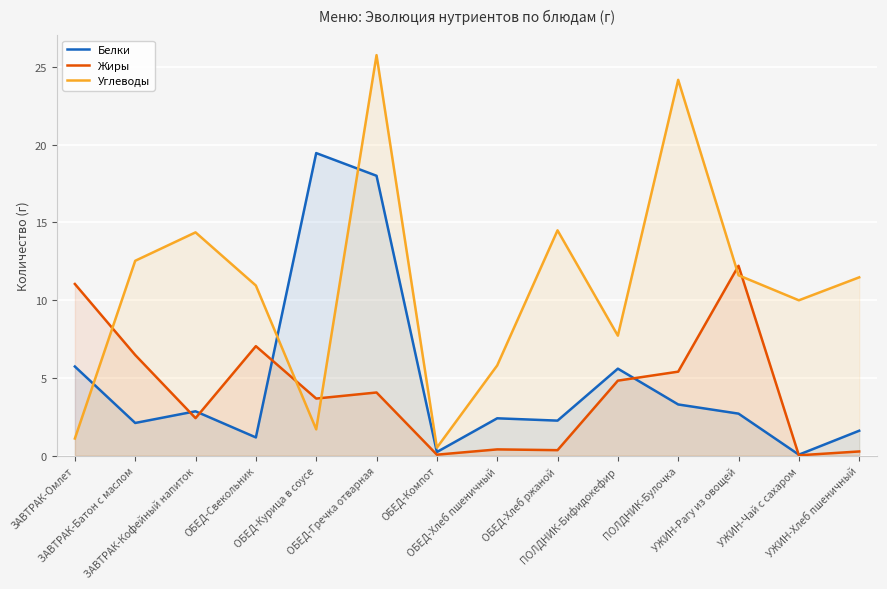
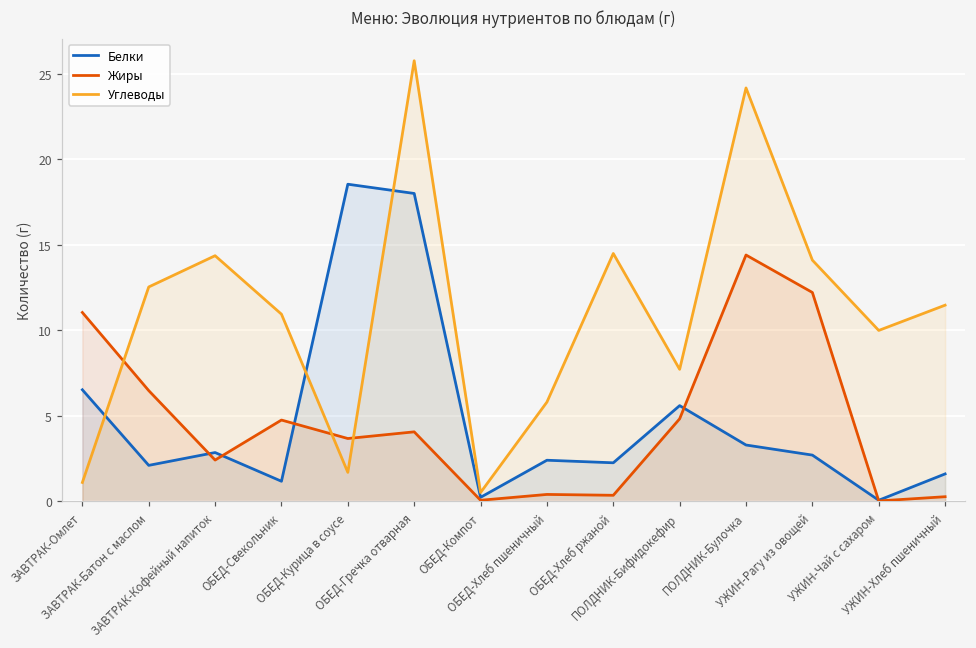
  {
    "Белки": {
-     "ЗАВТРАК-Омлет": 5.7,
+     "ЗАВТРАК-Омлет": 6.5,
      "ЗАВТРАК-Батон с маслом": 2.1,
      "ЗАВТРАК-Кофейный напиток": 2.9,
      "ОБЕД-Свекольник": 1.2,
-     "ОБЕД-Курица в соусе": 19.5,
+     "ОБЕД-Курица в соусе": 18.5,
      "ОБЕД-Гречка отварная": 18.0,
      "ОБЕД-Компот": 0.2,
      "ОБЕД-Хлеб пшеничный": 2.4,
      "ОБЕД-Хлеб ржаной": 2.3,
      "ПОЛДНИК-Бифидокефир": 5.6,
      "ПОЛДНИК-Булочка": 3.3,
      "УЖИН-Рагу из овощей": 2.7,
      "УЖИН-Хлеб пшеничный": 1.6
    },
    "Жиры": {
      "ЗАВТРАК-Омлет": 11.0,
      "ЗАВТРАК-Батон с маслом": 6.5,
      "ЗАВТРАК-Кофейный напиток": 2.4,
-     "ОБЕД-Свекольник": 7.0,
+     "ОБЕД-Свекольник": 4.8,
      "ОБЕД-Курица в соусе": 3.7,
      "ОБЕД-Гречка отварная": 4.1,
      "ОБЕД-Компот": 0.1,
      "ОБЕД-Хлеб пшеничный": 0.4,
      "ОБЕД-Хлеб ржаной": 0.4,
      "ПОЛДНИК-Бифидокефир": 4.8,
-     "ПОЛДНИК-Булочка": 5.4,
+     "ПОЛДНИК-Булочка": 14.4,
      "УЖИН-Рагу из овощей": 12.2,
      "УЖИН-Хлеб пшеничный": 0.3
    },
    "Углеводы": {
      "ЗАВТРАК-Омлет": 1.1,
      "ЗАВТРАК-Батон с маслом": 12.5,
      "ЗАВТРАК-Кофейный напиток": 14.4,
      "ОБЕД-Свекольник": 10.9,
      "ОБЕД-Курица в соусе": 1.7,
      "ОБЕД-Гречка отварная": 25.8,
      "ОБЕД-Компот": 0.5,
      "ОБЕД-Хлеб пшеничный": 5.8,
      "ОБЕД-Хлеб ржаной": 14.5,
      "ПОЛДНИК-Бифидокефир": 7.7,
      "ПОЛДНИК-Булочка": 24.2,
-     "УЖИН-Рагу из овощей": 11.6,
+     "УЖИН-Рагу из овощей": 14.1,
      "УЖИН-Чай с сахаром": 10.0,
      "УЖИН-Хлеб пшеничный": 11.5
    }
  }
